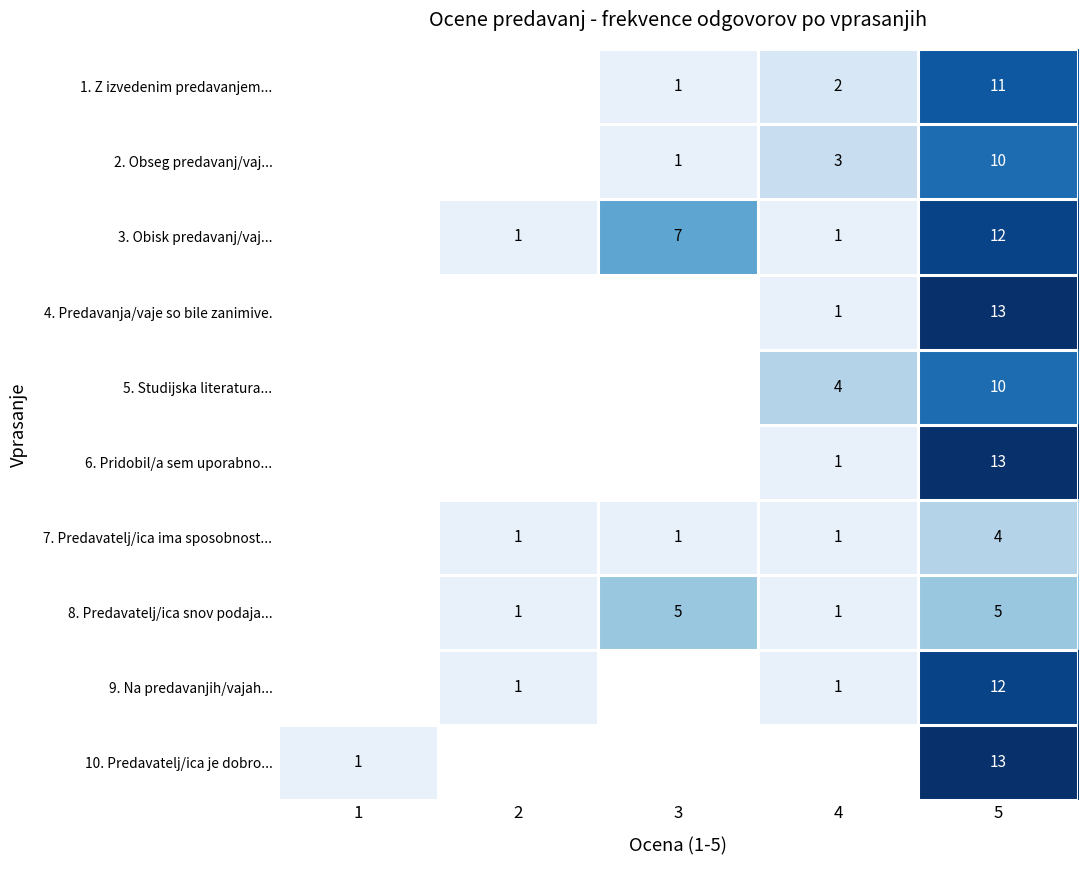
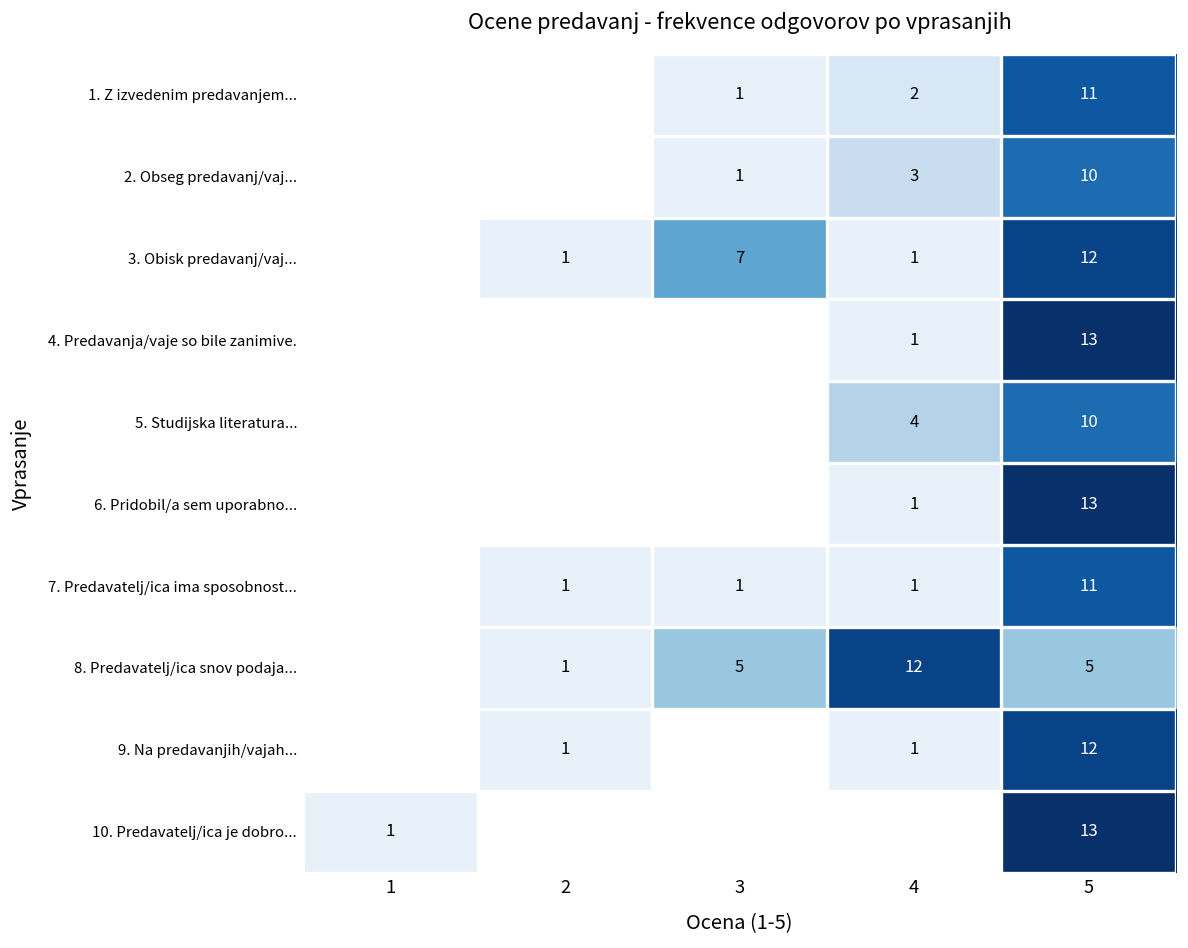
  {
    "1. Z izvedenim predavanjem...": {
      "3": 1,
      "4": 2,
      "5": 11
    },
    "2. Obseg predavanj/vaj...": {
      "3": 1,
      "4": 3,
      "5": 10
    },
    "3. Obisk predavanj/vaj...": {
      "2": 1,
      "3": 7,
      "4": 1,
      "5": 12
    },
    "4. Predavanja/vaje so bile zanimive.": {
      "4": 1,
      "5": 13
    },
    "5. Studijska literatura...": {
      "4": 4,
      "5": 10
    },
    "6. Pridobil/a sem uporabno...": {
      "4": 1,
      "5": 13
    },
    "7. Predavatelj/ica ima sposobnost...": {
      "2": 1,
      "3": 1,
      "4": 1,
-     "5": 4
+     "5": 11
    },
    "8. Predavatelj/ica snov podaja...": {
      "2": 1,
      "3": 5,
-     "4": 1,
+     "4": 12,
      "5": 5
    },
    "9. Na predavanjih/vajah...": {
      "2": 1,
      "4": 1,
      "5": 12
    },
    "10. Predavatelj/ica je dobro...": {
      "1": 1,
      "5": 13
    }
  }
